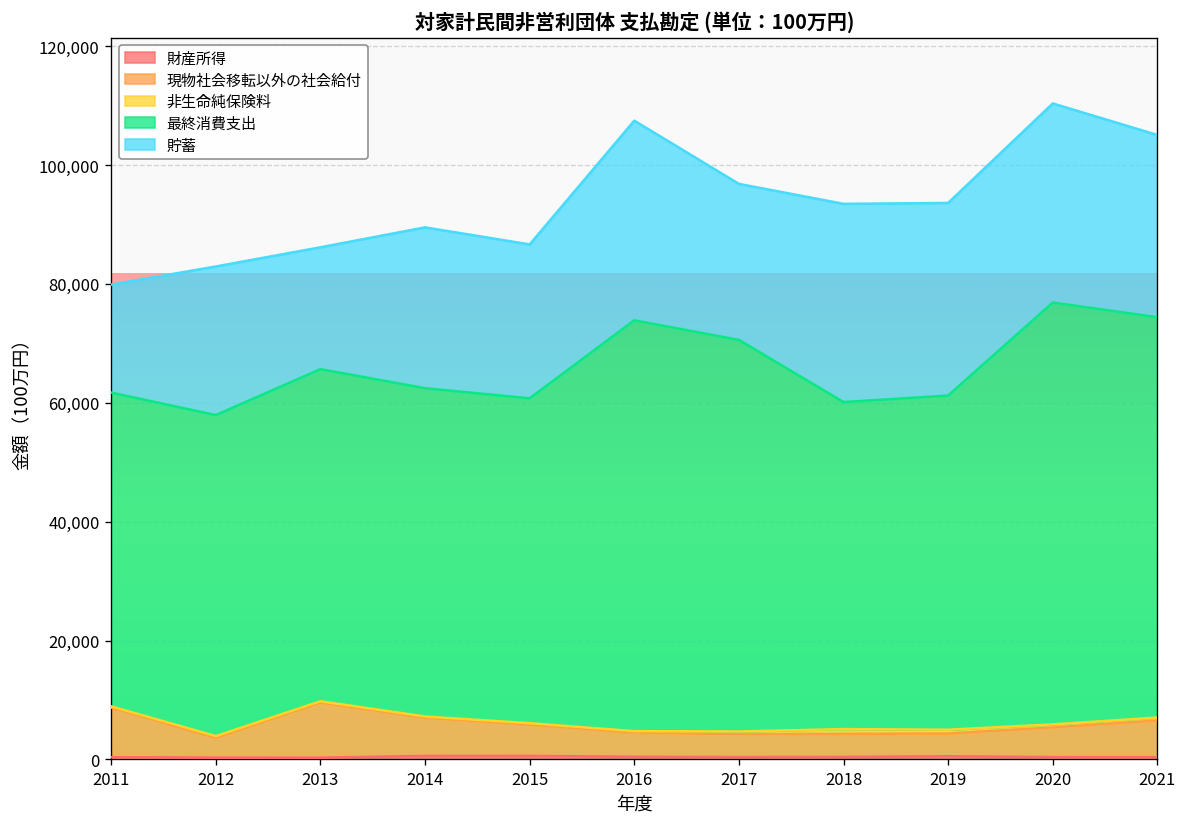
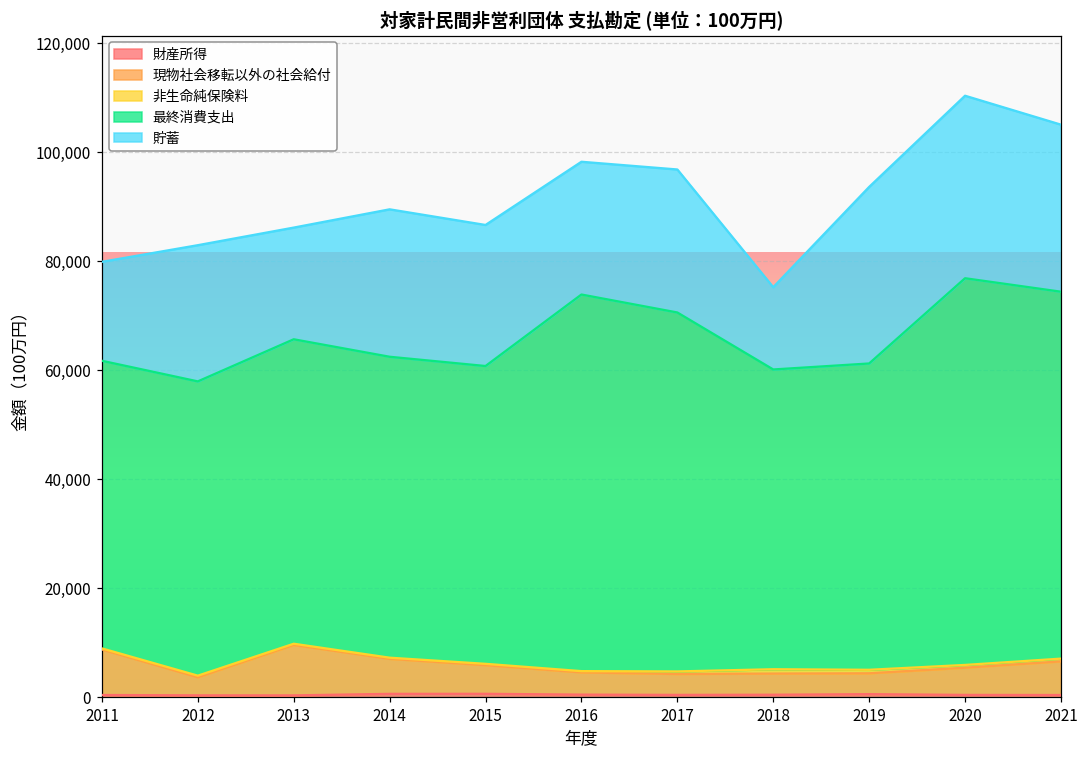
  {
    "財産所得": {
      "2011": "0",
      "2012": "0",
      "2013": "0",
      "2014": "1,000",
      "2015": "1,000",
      "2016": "0",
      "2017": "0",
      "2018": "0",
      "2019": "1,000",
      "2020": "0",
      "2021": "0"
    },
    "最終消費支出": {
      "2011": "53,000",
      "2012": "54,000",
      "2013": "56,000",
      "2014": "55,000",
      "2015": "55,000",
      "2016": "69,000",
      "2017": "66,000",
      "2018": "55,000",
      "2019": "56,000",
      "2020": "71,000",
      "2021": "67,000"
    },
    "貯蓄": {
      "2011": "18,000",
      "2012": "25,000",
      "2013": "20,000",
      "2014": "27,000",
      "2015": "26,000",
-     "2016": "34,000",
+     "2016": "24,000",
      "2017": "26,000",
-     "2018": "33,000",
+     "2018": "15,000",
      "2019": "32,000",
      "2020": "33,000",
      "2021": "31,000"
    }
  }
